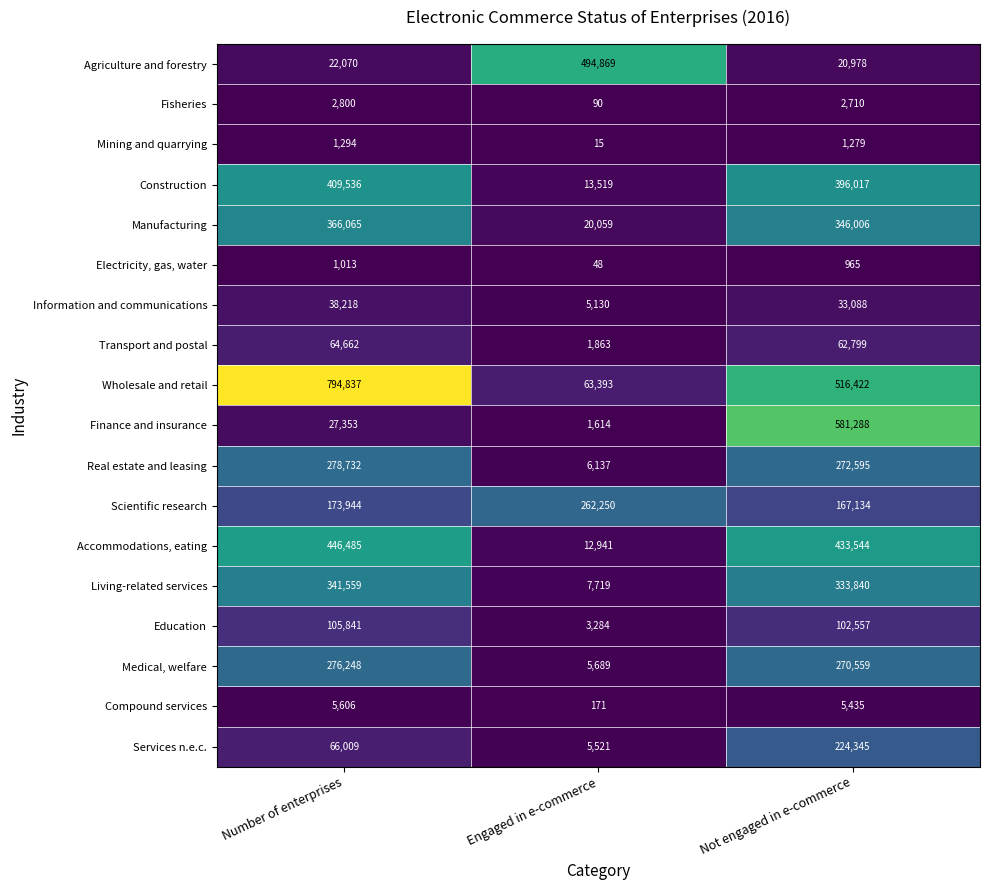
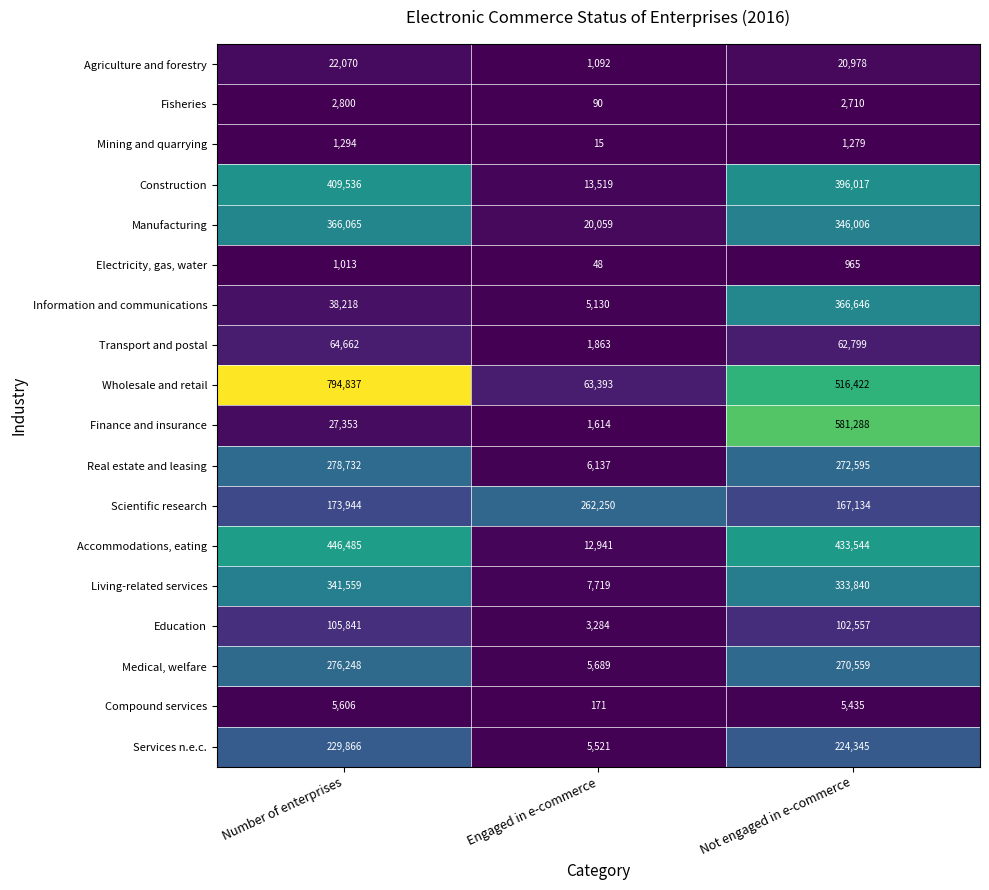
  {
    "Agriculture and forestry": {
      "Number of enterprises": "22,070",
-     "Engaged in e-commerce": "494,869",
+     "Engaged in e-commerce": "1,092",
      "Not engaged in e-commerce": "20,978"
    },
    "Fisheries": {
      "Number of enterprises": "2,800",
      "Engaged in e-commerce": "90",
      "Not engaged in e-commerce": "2,710"
    },
    "Mining and quarrying": {
      "Number of enterprises": "1,294",
      "Engaged in e-commerce": "15",
      "Not engaged in e-commerce": "1,279"
    },
    "Construction": {
      "Number of enterprises": "409,536",
      "Engaged in e-commerce": "13,519",
      "Not engaged in e-commerce": "396,017"
    },
    "Manufacturing": {
      "Number of enterprises": "366,065",
      "Engaged in e-commerce": "20,059",
      "Not engaged in e-commerce": "346,006"
    },
    "Electricity, gas, water": {
      "Number of enterprises": "1,013",
      "Engaged in e-commerce": "48",
      "Not engaged in e-commerce": "965"
    },
    "Information and communications": {
      "Number of enterprises": "38,218",
      "Engaged in e-commerce": "5,130",
-     "Not engaged in e-commerce": "33,088"
+     "Not engaged in e-commerce": "366,646"
    },
    "Transport and postal": {
      "Number of enterprises": "64,662",
      "Engaged in e-commerce": "1,863",
      "Not engaged in e-commerce": "62,799"
    },
    "Wholesale and retail": {
      "Number of enterprises": "794,837",
      "Engaged in e-commerce": "63,393",
      "Not engaged in e-commerce": "516,422"
    },
    "Finance and insurance": {
      "Number of enterprises": "27,353",
      "Engaged in e-commerce": "1,614",
      "Not engaged in e-commerce": "581,288"
    },
    "Real estate and leasing": {
      "Number of enterprises": "278,732",
      "Engaged in e-commerce": "6,137",
      "Not engaged in e-commerce": "272,595"
    },
    "Scientific research": {
      "Number of enterprises": "173,944",
      "Engaged in e-commerce": "262,250",
      "Not engaged in e-commerce": "167,134"
    },
    "Accommodations, eating": {
      "Number of enterprises": "446,485",
      "Engaged in e-commerce": "12,941",
      "Not engaged in e-commerce": "433,544"
    },
    "Living-related services": {
      "Number of enterprises": "341,559",
      "Engaged in e-commerce": "7,719",
      "Not engaged in e-commerce": "333,840"
    },
    "Education": {
      "Number of enterprises": "105,841",
      "Engaged in e-commerce": "3,284",
      "Not engaged in e-commerce": "102,557"
    },
    "Medical, welfare": {
      "Number of enterprises": "276,248",
      "Engaged in e-commerce": "5,689",
      "Not engaged in e-commerce": "270,559"
    },
    "Compound services": {
      "Number of enterprises": "5,606",
      "Engaged in e-commerce": "171",
      "Not engaged in e-commerce": "5,435"
    },
    "Services n.e.c.": {
-     "Number of enterprises": "66,009",
+     "Number of enterprises": "229,866",
      "Engaged in e-commerce": "5,521",
      "Not engaged in e-commerce": "224,345"
    }
  }
